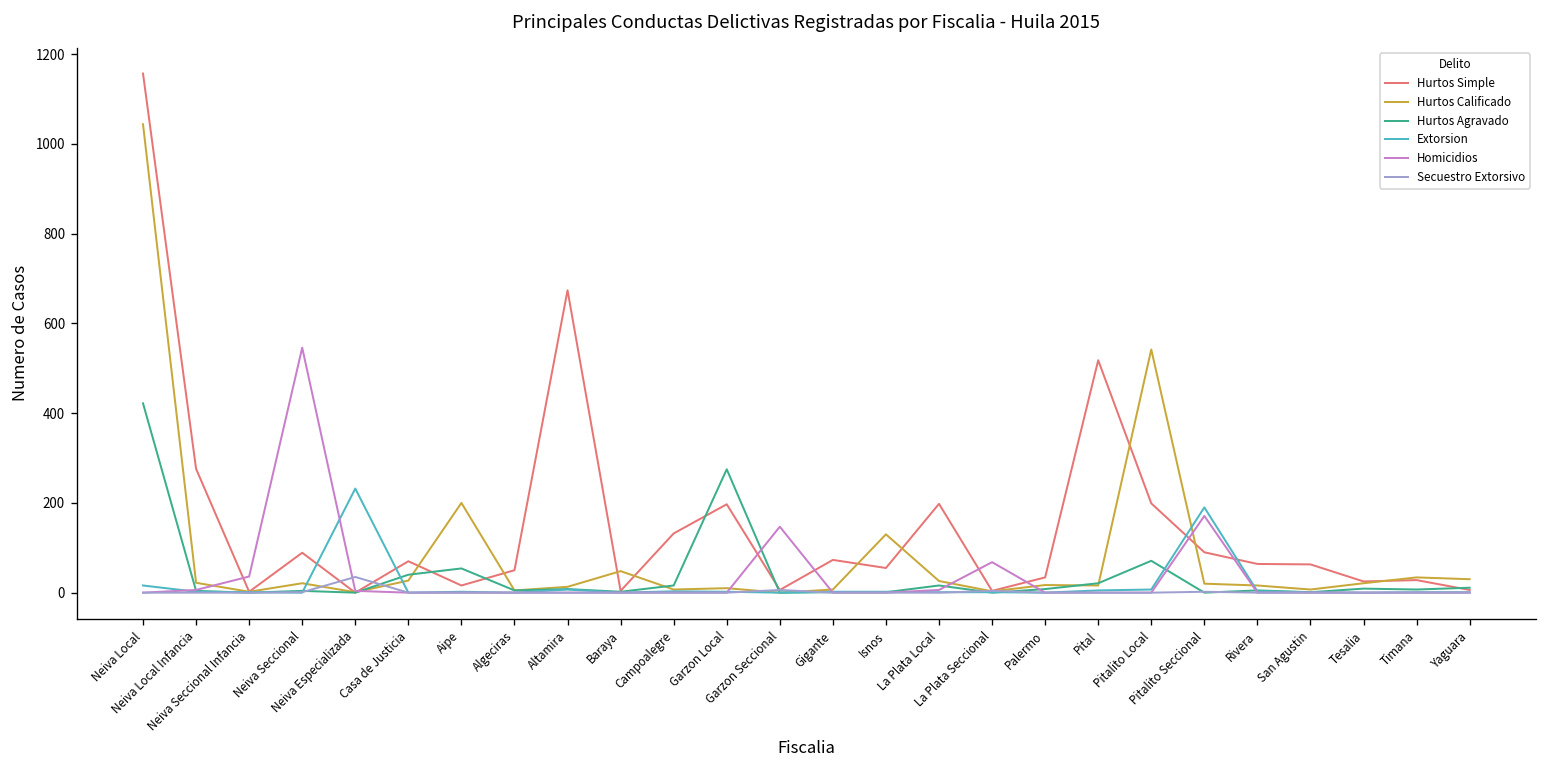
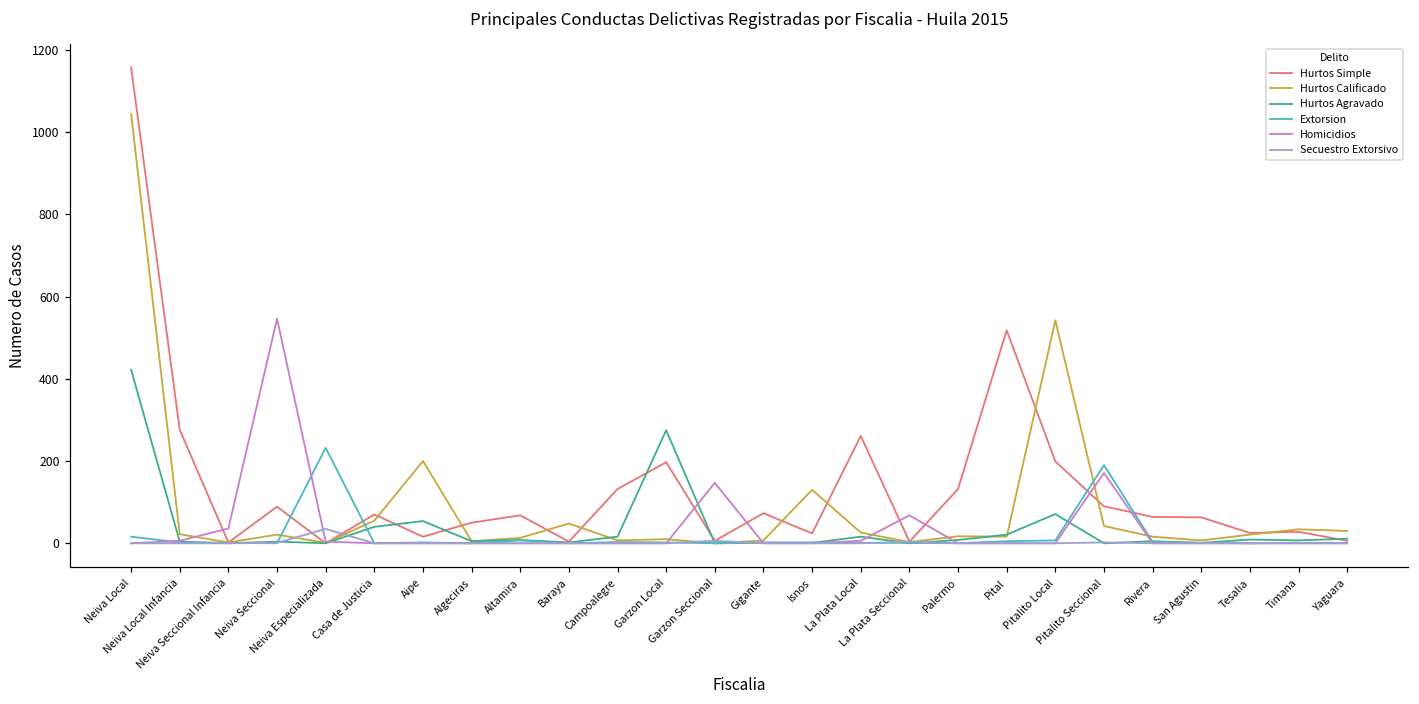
  {
    "Hurtos Simple": {
      "Neiva Local": 1160,
      "Neiva Local Infancia": 280,
      "Neiva Seccional": 90,
      "Casa de Justicia": 70,
      "Aipe": 20,
      "Algeciras": 50,
-     "Altamira": 670,
+     "Altamira": 70,
      "Campoalegre": 130,
      "Garzon Local": 200,
      "Gigante": 70,
-     "Isnos": 60,
-     "La Plata Local": 200,
-     "Palermo": 30,
+     "Isnos": 20,
+     "La Plata Local": 260,
+     "Palermo": 130,
      "Pital": 520,
      "Pitalito Local": 200,
      "Pitalito Seccional": 90,
      "Rivera": 60,
      "San Agustin": 60
    },
    "Hurtos Calificado": {
      "Neiva Local": 1040,
      "Neiva Local Infancia": 20,
      "Neiva Seccional": 20,
-     "Casa de Justicia": 30,
+     "Casa de Justicia": 60,
      "Aipe": 200,
      "Baraya": 50,
      "Garzon Local": 10,
      "Isnos": 130,
      "La Plata Local": 30,
      "Palermo": 20,
      "Pitalito Local": 540,
-     "Pitalito Seccional": 20,
+     "Pitalito Seccional": 40,
      "Rivera": 20,
      "Yaguara": 30
    },
    "Hurtos Agravado": {
      "Neiva Local": 420,
      "Casa de Justicia": 40,
      "Aipe": 50,
      "Campoalegre": 20,
      "Garzon Local": 280,
      "La Plata Local": 20,
      "Palermo": 10,
      "Pitalito Local": 70,
      "Tesalia": 10
    },
    "Extorsion": {
      "Neiva Local": 20,
      "Neiva Especializada": 230,
      "Pitalito Local": 10,
      "Pitalito Seccional": 190
    }
  }
